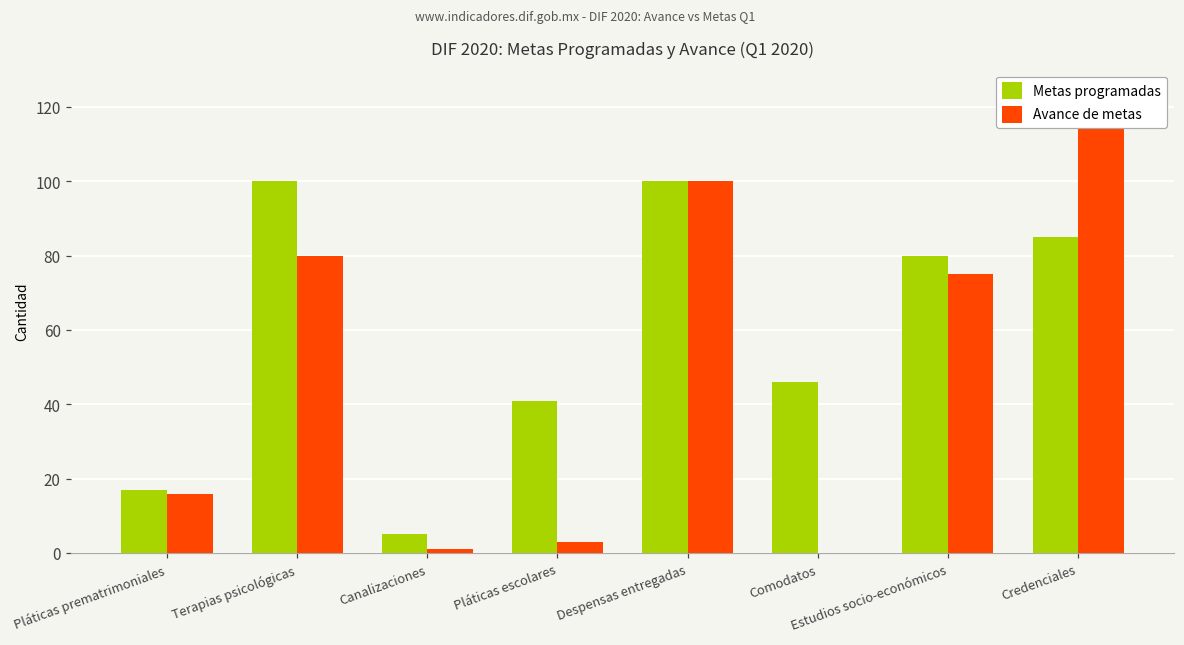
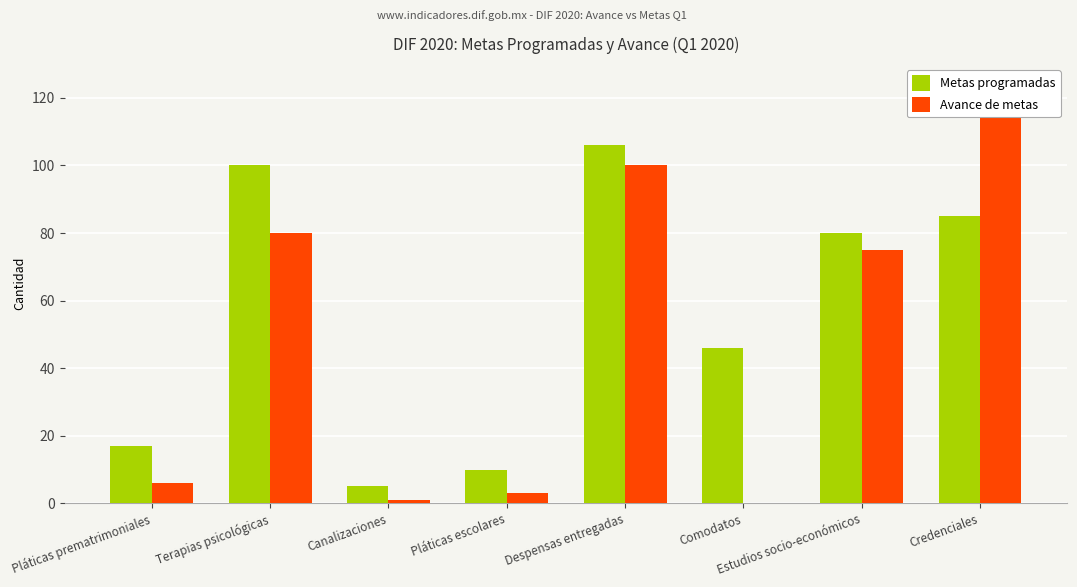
  {
    "Metas programadas": {
      "Pláticas prematrimoniales": 17,
      "Terapias psicológicas": 100,
      "Canalizaciones": 5,
-     "Pláticas escolares": 41,
-     "Despensas entregadas": 100,
+     "Pláticas escolares": 10,
+     "Despensas entregadas": 106,
      "Comodatos": 46,
      "Estudios socio-económicos": 80,
      "Credenciales": 85
    },
    "Avance de metas": {
-     "Pláticas prematrimoniales": 16,
+     "Pláticas prematrimoniales": 6,
      "Terapias psicológicas": 80,
      "Canalizaciones": 1,
      "Pláticas escolares": 3,
      "Despensas entregadas": 100,
      "Comodatos": 0,
      "Estudios socio-económicos": 75,
      "Credenciales": 114
    }
  }
